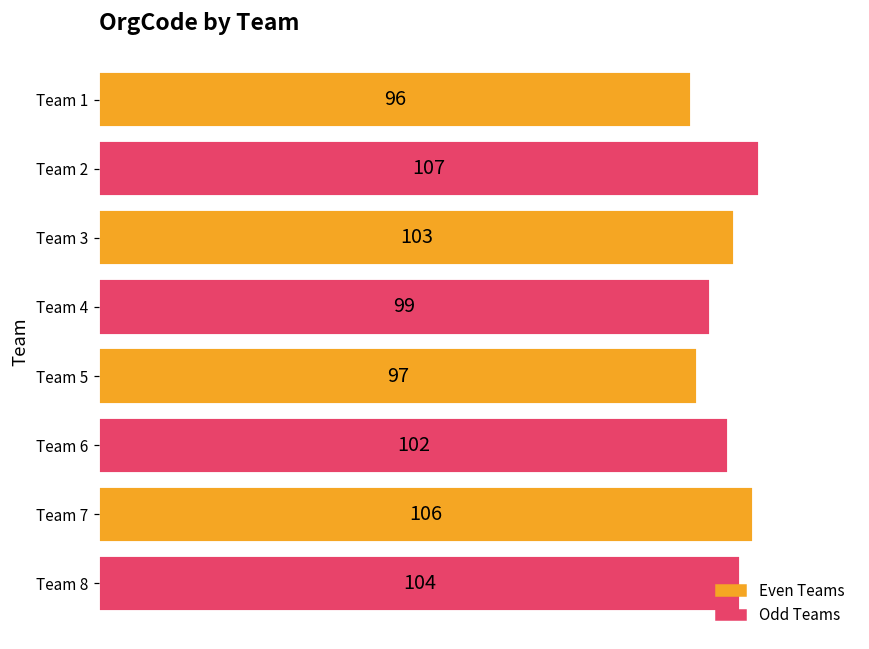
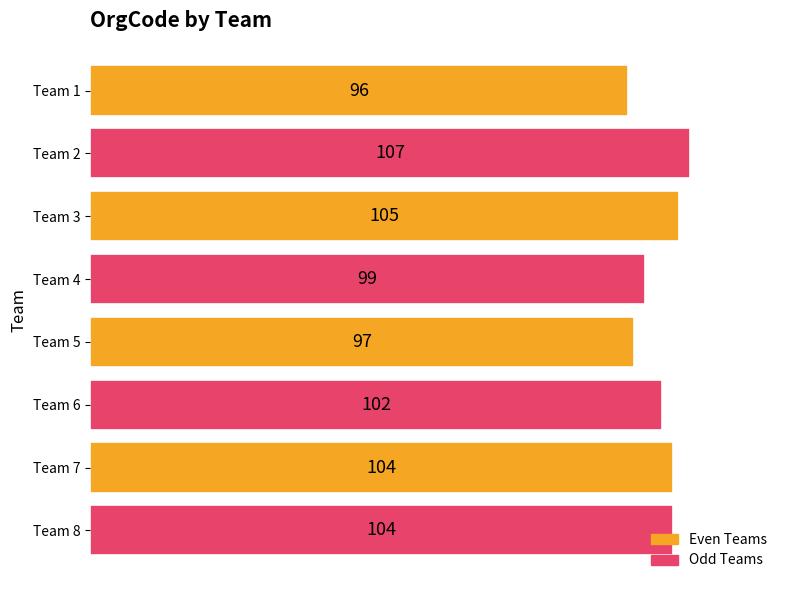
  {
    "Team 1": 96,
    "Team 2": 107,
-   "Team 3": 103,
+   "Team 3": 105,
    "Team 4": 99,
    "Team 5": 97,
    "Team 6": 102,
-   "Team 7": 106,
+   "Team 7": 104,
    "Team 8": 104
  }
